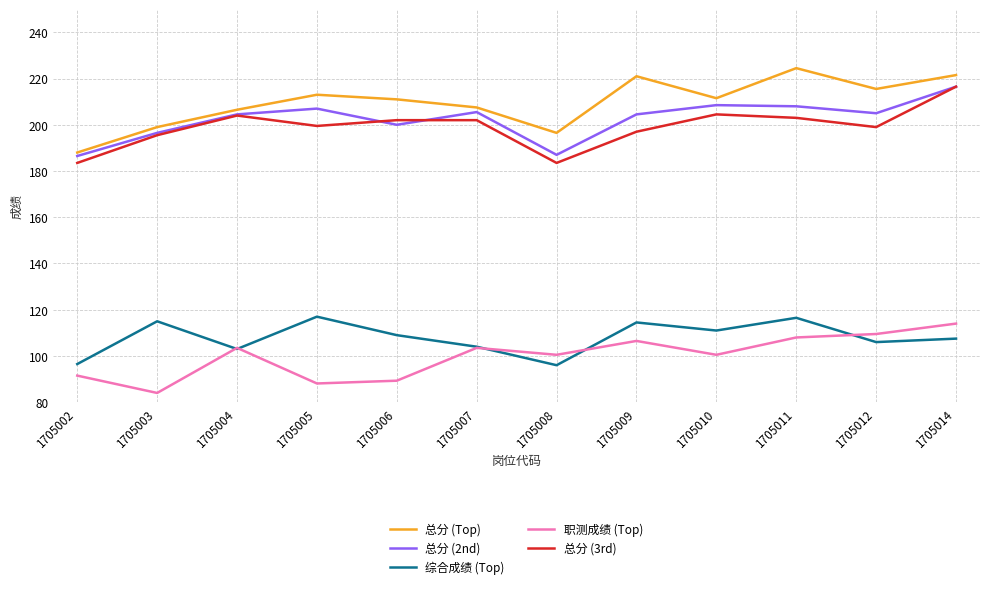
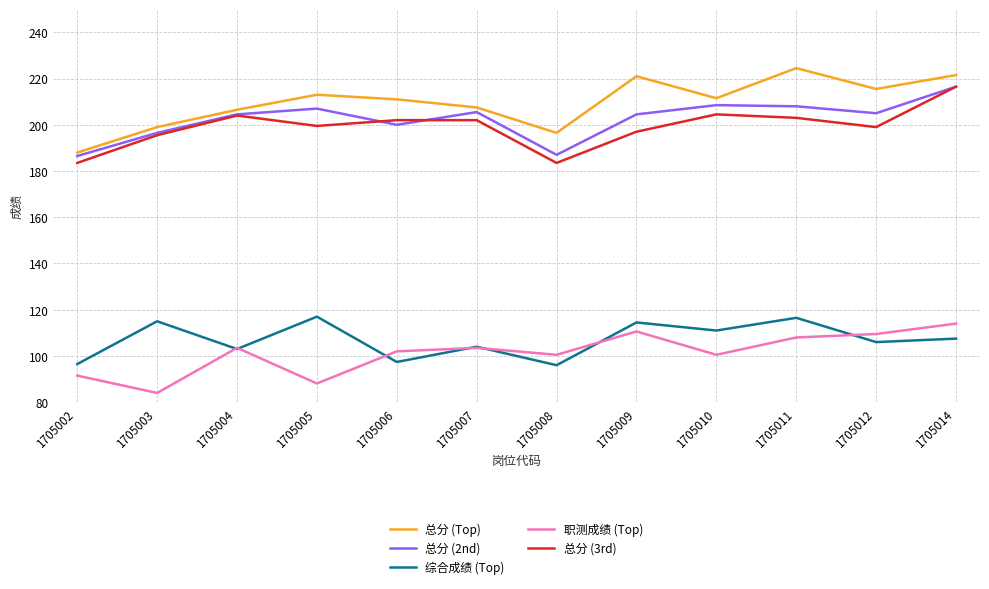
  {
    "总分 (Top)": {
      "1705002": 188,
      "1705003": 199,
      "1705004": 207,
      "1705005": 213,
      "1705006": 211,
      "1705007": 208,
      "1705008": 197,
      "1705009": 221,
      "1705010": 212,
      "1705011": 225,
      "1705012": 216,
      "1705014": 222
    },
    "总分 (2nd)": {
      "1705002": 187,
      "1705005": 207,
      "1705006": 200,
      "1705007": 206,
      "1705008": 187,
      "1705009": 205,
      "1705010": 209,
      "1705011": 208,
      "1705012": 205
    },
    "综合成绩 (Top)": {
      "1705002": 97,
      "1705003": 115,
      "1705005": 117,
-     "1705006": 109,
+     "1705006": 97,
      "1705008": 96,
      "1705009": 115,
      "1705010": 111,
      "1705011": 117,
      "1705012": 106,
      "1705014": 108
    },
    "职测成绩 (Top)": {
      "1705002": 92,
      "1705003": 84,
      "1705005": 88,
-     "1705006": 89,
+     "1705006": 102,
      "1705008": 101,
-     "1705009": 107,
+     "1705009": 111,
      "1705010": 101,
      "1705011": 108,
      "1705012": 110,
      "1705014": 114
    },
    "总分 (3rd)": {
      "1705002": 184,
      "1705005": 200,
      "1705006": 202,
      "1705007": 202,
      "1705008": 184,
      "1705009": 197,
      "1705010": 205,
      "1705011": 203,
      "1705012": 199
    }
  }
